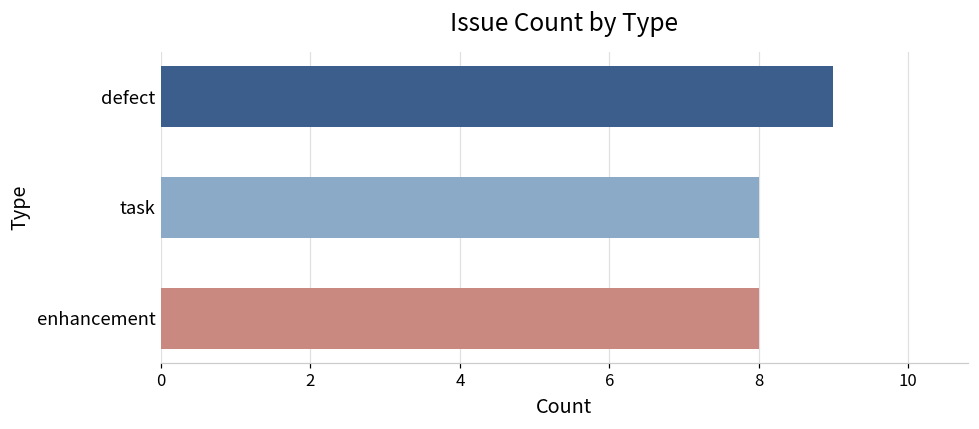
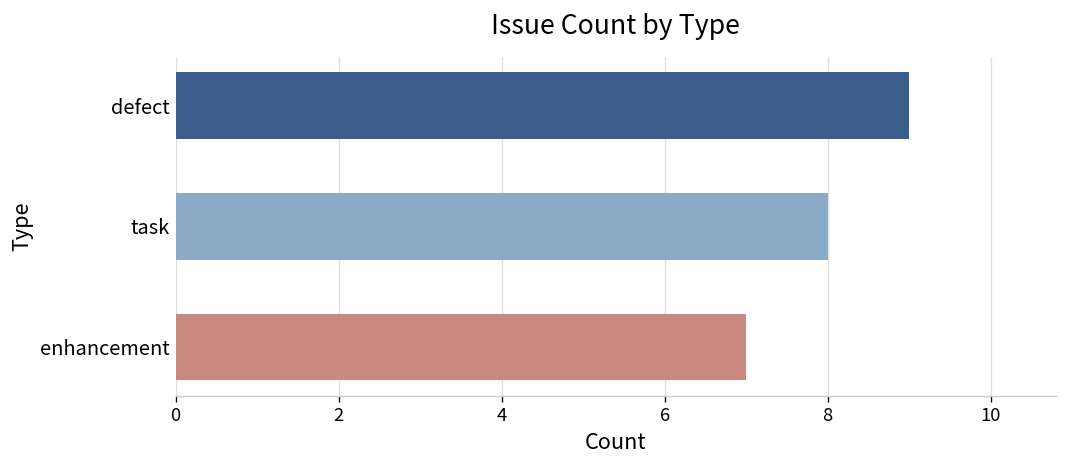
  {
    "defect": 9,
    "task": 8,
-   "enhancement": 8
+   "enhancement": 7
  }
